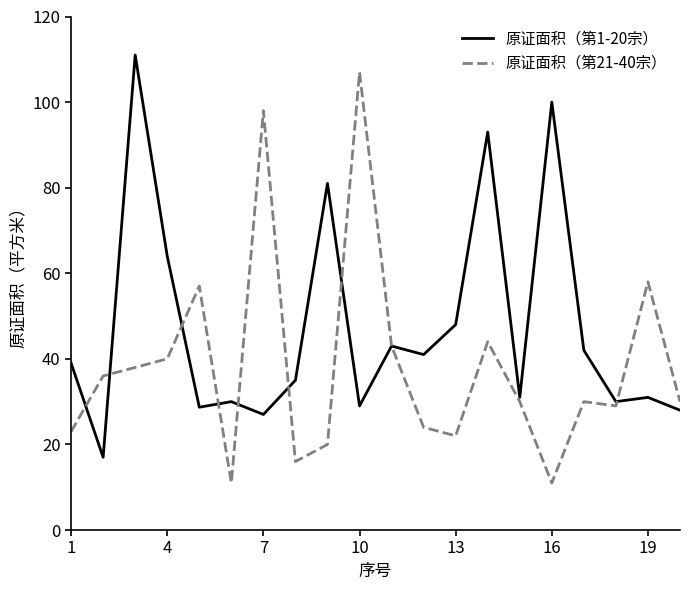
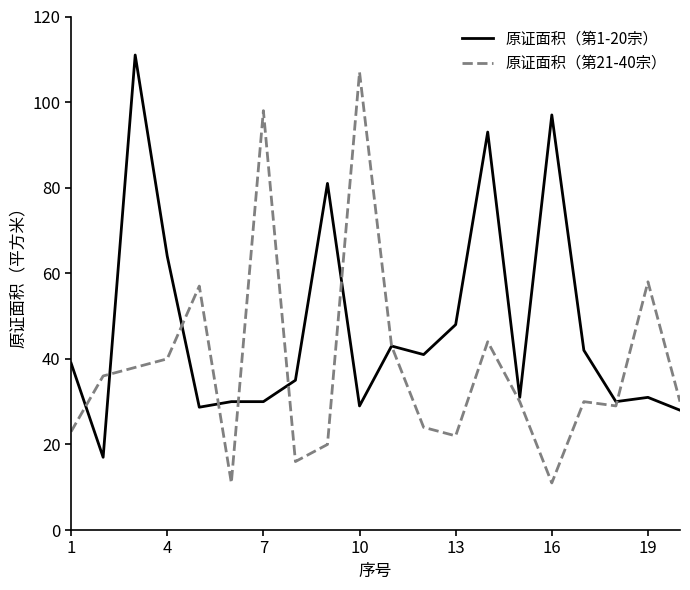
  {
    "原证面积（第1-20宗）": {
      "1": 39,
      "4": 64,
-     "7": 27,
+     "7": 30,
      "10": 29,
      "13": 48,
-     "16": 100,
+     "16": 97,
      "19": 31
    },
    "原证面积（第21-40宗）": {
      "1": 23,
      "4": 40,
      "7": 98,
      "10": 107,
      "13": 22,
      "16": 11,
      "19": 58
    }
  }
